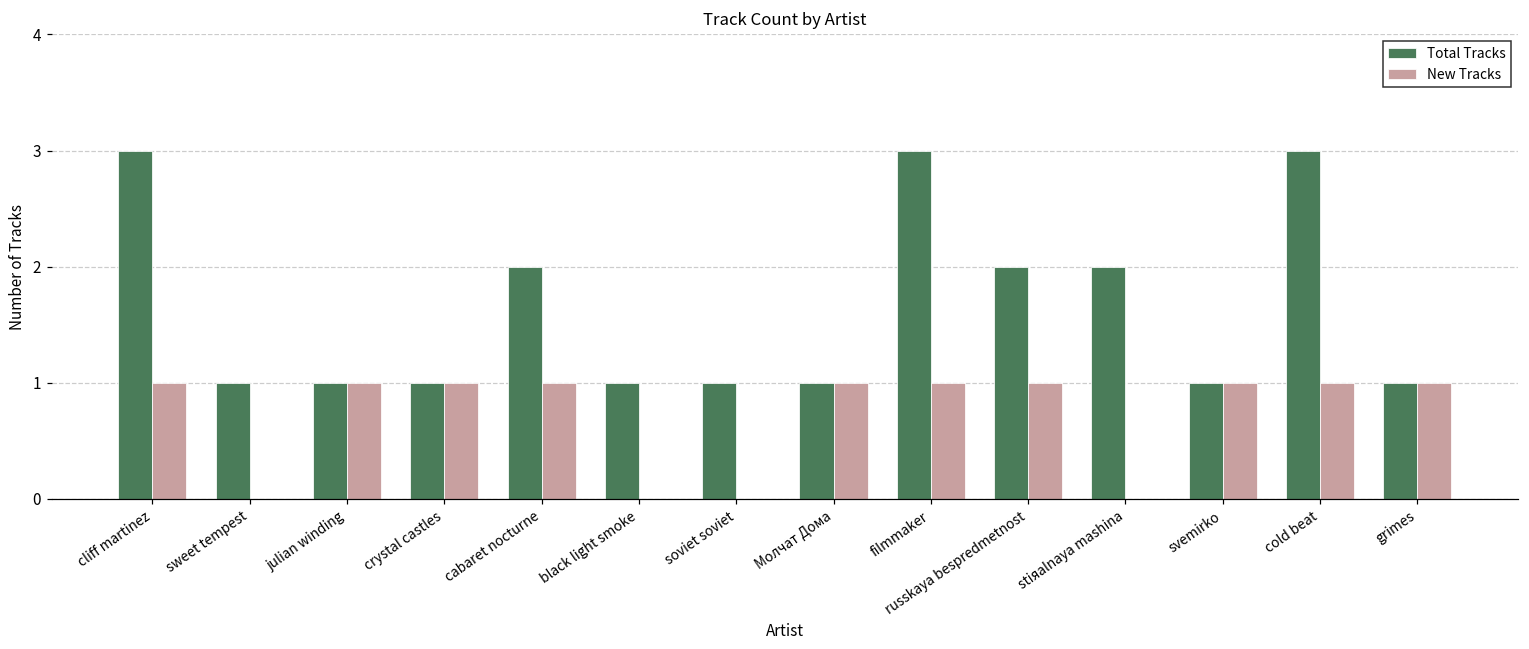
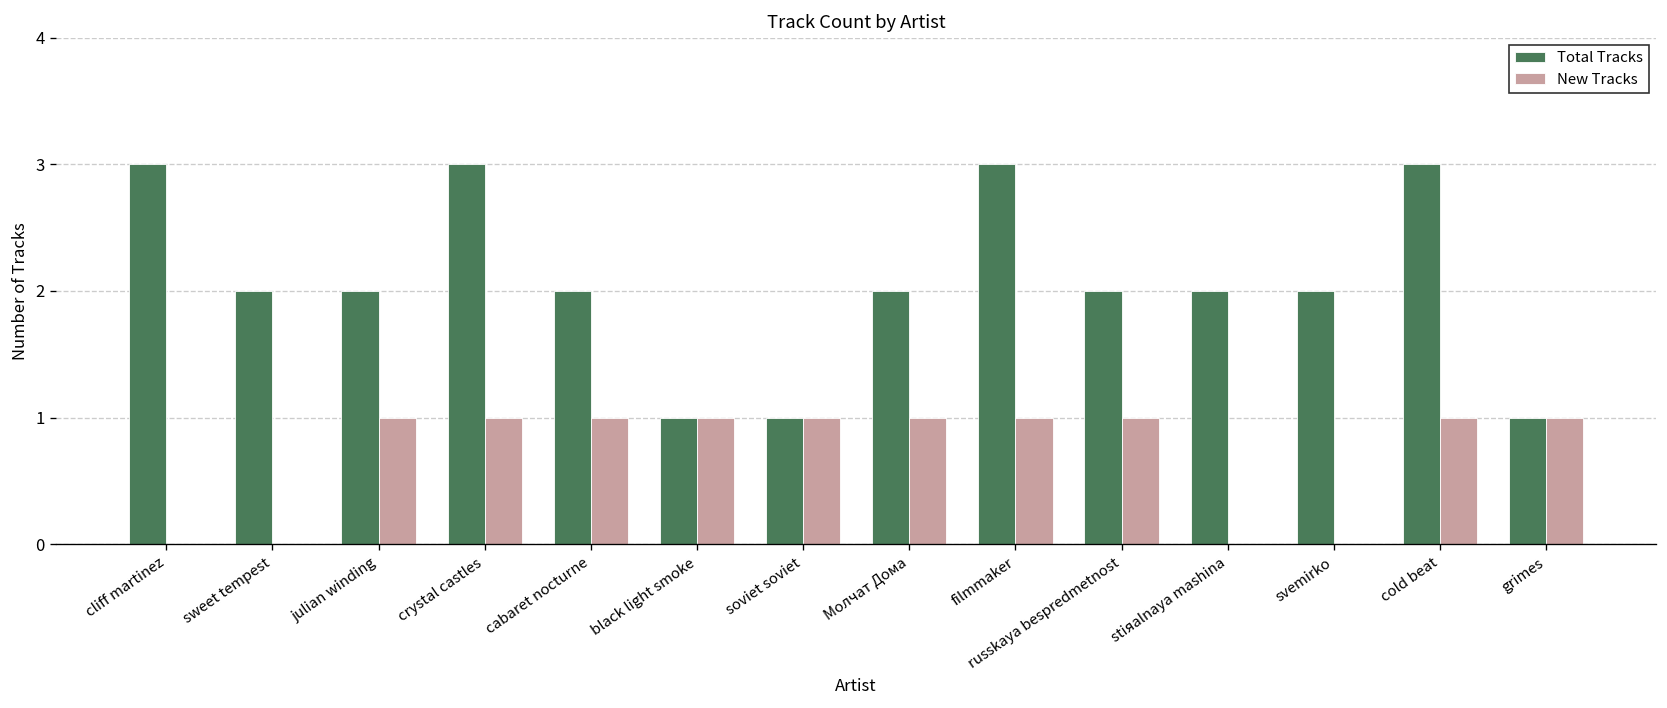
  {
    "Total Tracks": {
      "cliff martinez": 3,
-     "sweet tempest": 1,
-     "julian winding": 1,
-     "crystal castles": 1,
+     "sweet tempest": 2,
+     "julian winding": 2,
+     "crystal castles": 3,
      "cabaret nocturne": 2,
      "black light smoke": 1,
      "soviet soviet": 1,
-     "Молчат Дома": 1,
+     "Молчат Дома": 2,
      "filmmaker": 3,
      "russkaya bespredmetnost": 2,
      "stiяalnaya mashina": 2,
-     "svemirko": 1,
+     "svemirko": 2,
      "cold beat": 3,
      "grimes": 1
    },
    "New Tracks": {
-     "cliff martinez": 1,
+     "cliff martinez": 0,
      "sweet tempest": 0,
      "julian winding": 1,
      "crystal castles": 1,
      "cabaret nocturne": 1,
-     "black light smoke": 0,
-     "soviet soviet": 0,
+     "black light smoke": 1,
+     "soviet soviet": 1,
      "Молчат Дома": 1,
      "filmmaker": 1,
      "russkaya bespredmetnost": 1,
      "stiяalnaya mashina": 0,
-     "svemirko": 1,
+     "svemirko": 0,
      "cold beat": 1,
      "grimes": 1
    }
  }
